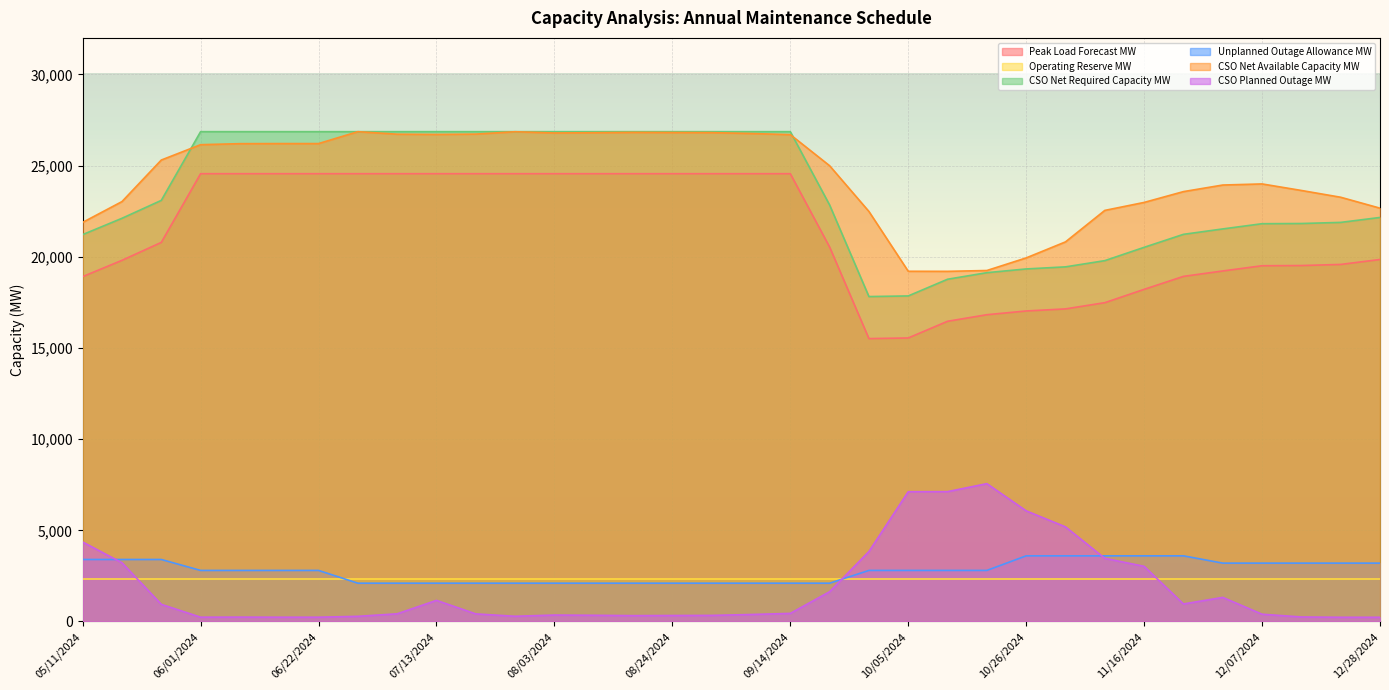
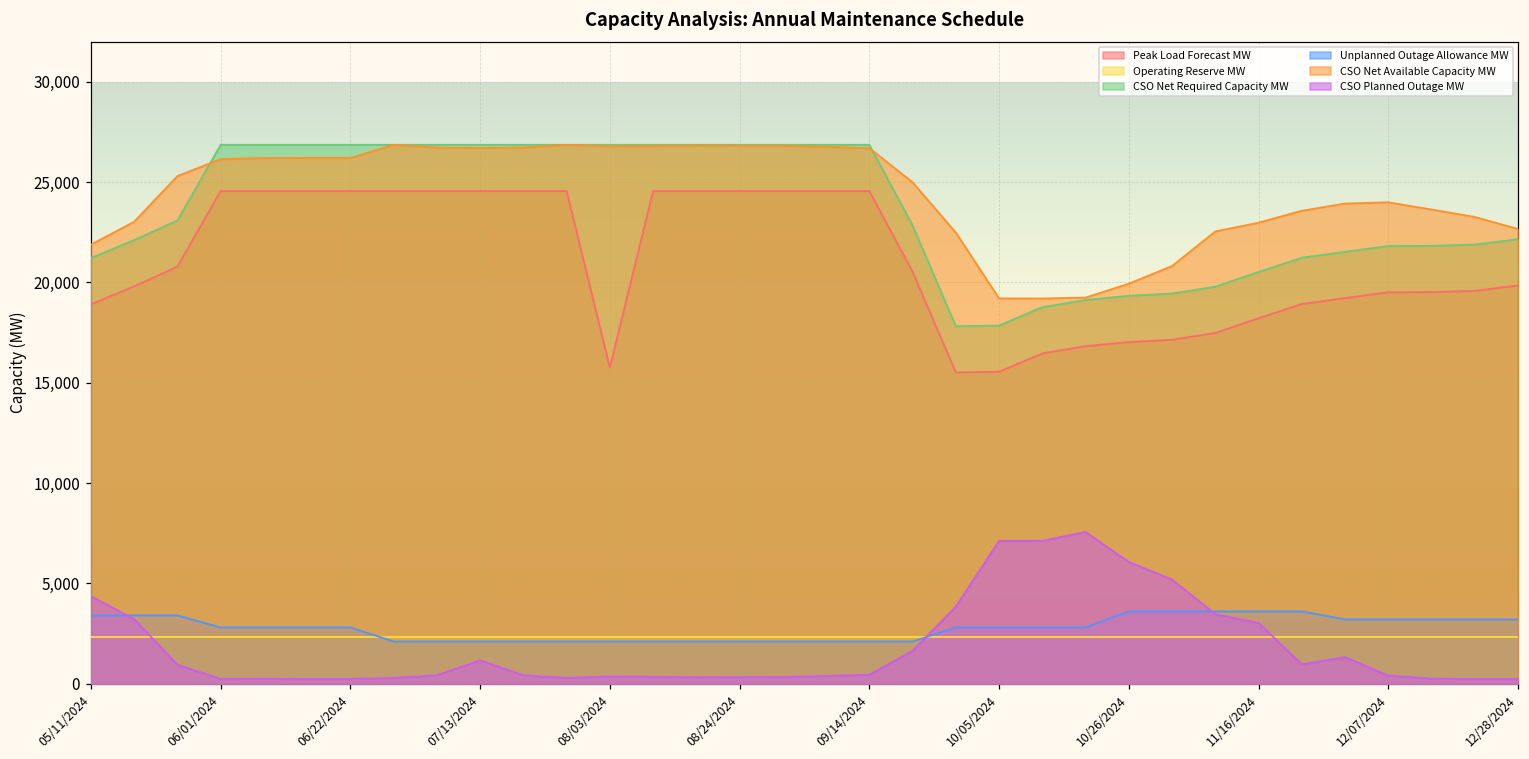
  {
    "Peak Load Forecast MW": {
      "05/11/2024": "18,900",
      "06/01/2024": "24,600",
      "06/22/2024": "24,600",
      "07/13/2024": "24,600",
-     "08/03/2024": "24,600",
+     "08/03/2024": "15,800",
      "08/24/2024": "24,600",
      "09/14/2024": "24,600",
      "10/05/2024": "15,500",
      "10/26/2024": "17,000",
      "11/16/2024": "18,200",
      "12/07/2024": "19,500",
      "12/28/2024": "19,800"
    },
    "Operating Reserve MW": {
      "05/11/2024": "2,300",
      "06/01/2024": "2,300",
      "06/22/2024": "2,300",
      "07/13/2024": "2,300",
      "08/03/2024": "2,300",
      "08/24/2024": "2,300",
      "09/14/2024": "2,300",
      "10/05/2024": "2,300",
      "10/26/2024": "2,300",
      "11/16/2024": "2,300",
      "12/07/2024": "2,300",
      "12/28/2024": "2,300"
    },
    "CSO Net Required Capacity MW": {
      "05/11/2024": "21,200",
      "06/01/2024": "26,900",
      "06/22/2024": "26,900",
      "07/13/2024": "26,900",
      "09/14/2024": "26,900",
      "10/05/2024": "17,900",
      "10/26/2024": "19,300",
      "11/16/2024": "20,500",
      "12/07/2024": "21,800",
      "12/28/2024": "22,200"
    },
    "Unplanned Outage Allowance MW": {
      "05/11/2024": "3,400",
      "06/01/2024": "2,800",
      "06/22/2024": "2,800",
      "07/13/2024": "2,100",
      "08/03/2024": "2,100",
      "08/24/2024": "2,100",
      "09/14/2024": "2,100",
      "10/05/2024": "2,800",
      "10/26/2024": "3,600",
      "11/16/2024": "3,600",
      "12/07/2024": "3,200",
      "12/28/2024": "3,200"
    },
    "CSO Net Available Capacity MW": {
      "05/11/2024": "21,900",
      "06/01/2024": "26,100",
      "06/22/2024": "26,200",
      "07/13/2024": "26,700",
      "09/14/2024": "26,700",
      "10/05/2024": "19,200",
      "10/26/2024": "19,900",
      "11/16/2024": "23,000",
      "12/07/2024": "24,000",
      "12/28/2024": "22,700"
    },
    "CSO Planned Outage MW": {
      "05/11/2024": "4,400",
      "06/01/2024": "200",
      "06/22/2024": "200",
      "07/13/2024": "1,200",
      "08/03/2024": "400",
      "08/24/2024": "300",
      "09/14/2024": "400",
      "10/05/2024": "7,100",
      "10/26/2024": "6,100",
      "11/16/2024": "3,000",
      "12/07/2024": "400",
      "12/28/2024": "200"
    }
  }
